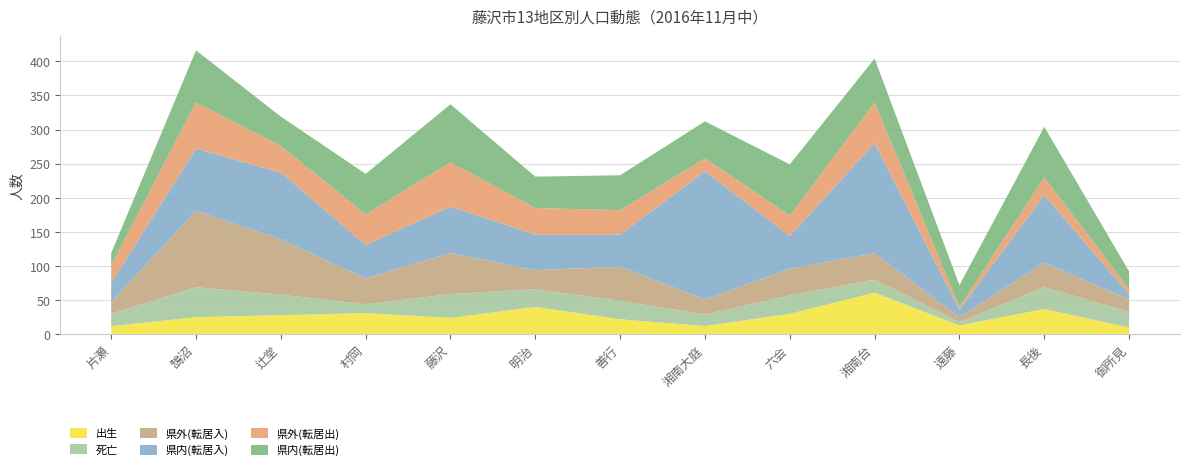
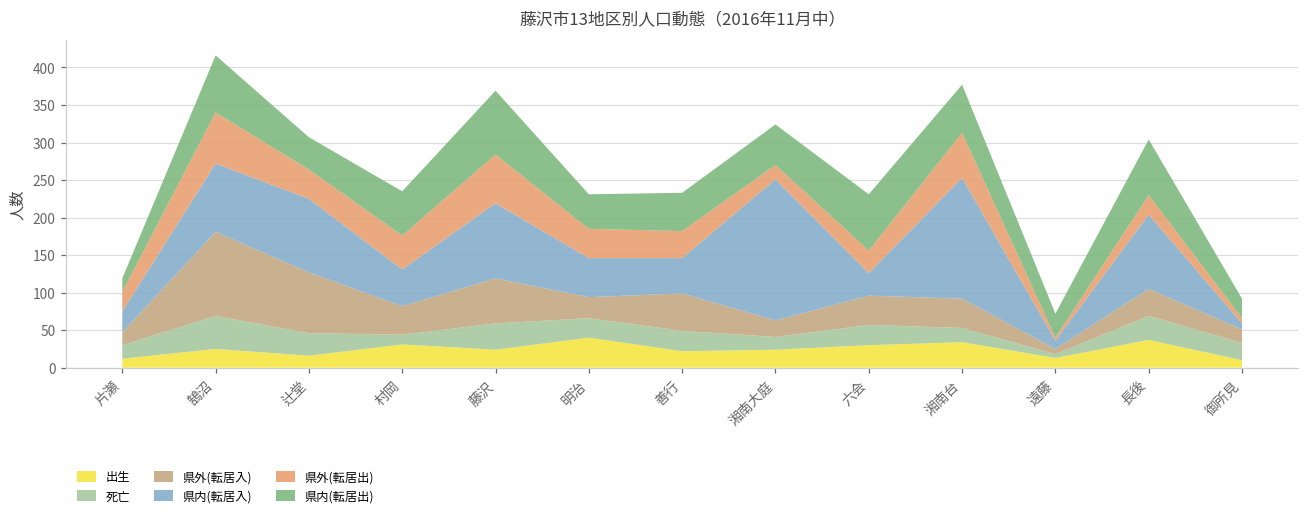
  {
    "出生": {
      "片瀬": 10,
      "鵠沼": 30,
-     "辻堂": 30,
+     "辻堂": 20,
      "村岡": 30,
      "藤沢": 20,
      "明治": 40,
      "善行": 20,
-     "湘南大庭": 10,
+     "湘南大庭": 20,
      "六会": 30,
-     "湘南台": 60,
+     "湘南台": 30,
      "遠藤": 10,
      "長後": 40,
      "御所見": 10
    },
    "県内(転居入)": {
      "片瀬": 30,
      "鵠沼": 90,
      "辻堂": 100,
      "村岡": 50,
-     "藤沢": 70,
+     "藤沢": 100,
      "明治": 50,
      "善行": 50,
      "湘南大庭": 190,
-     "六会": 50,
+     "六会": 30,
      "湘南台": 160,
      "遠藤": 10,
      "長後": 100,
      "御所見": 10
    }
  }
